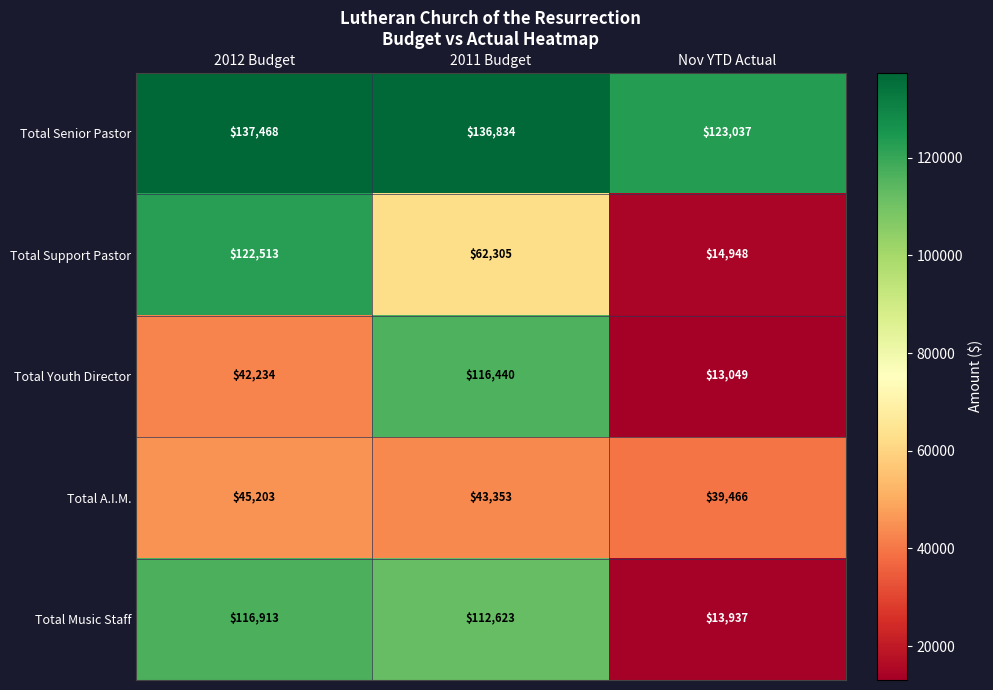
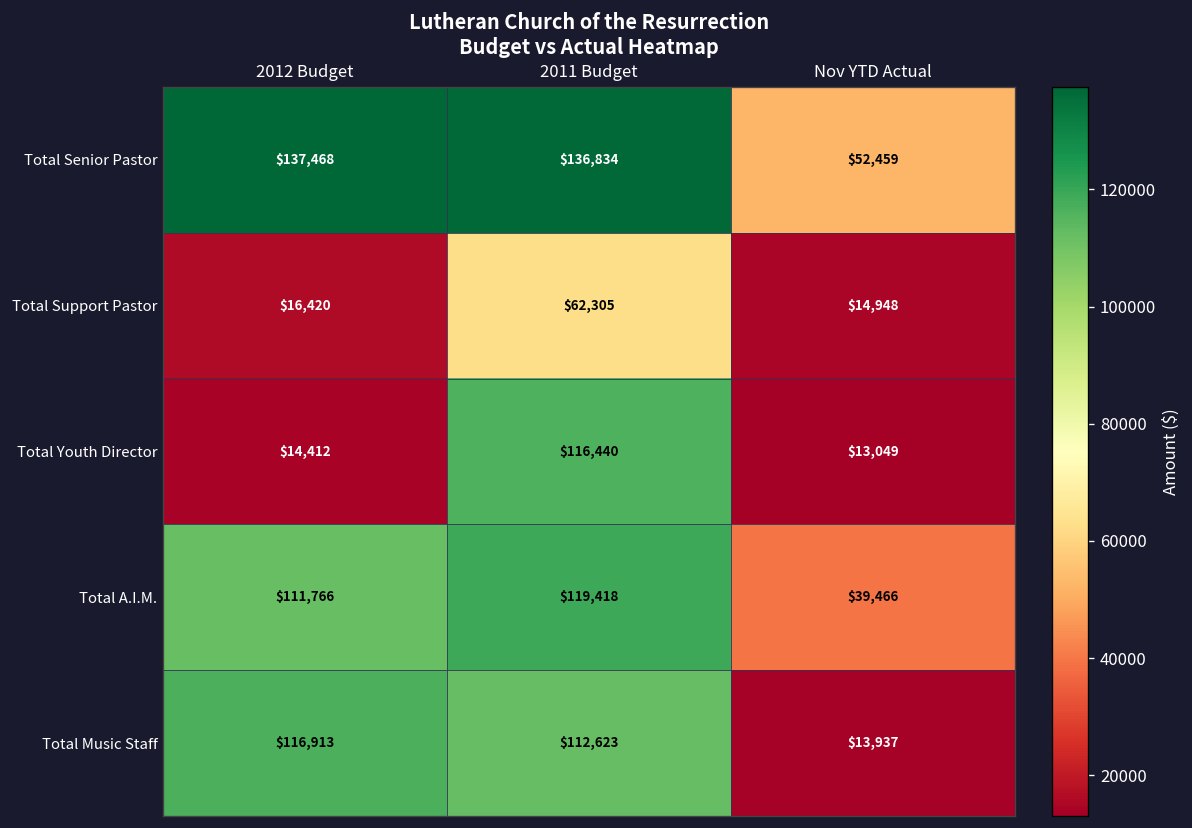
  {
    "Total Senior Pastor": {
      "2012 Budget": "$137,468",
      "2011 Budget": "$136,834",
-     "Nov YTD Actual": "$123,037"
+     "Nov YTD Actual": "$52,459"
    },
    "Total Support Pastor": {
-     "2012 Budget": "$122,513",
+     "2012 Budget": "$16,420",
      "2011 Budget": "$62,305",
      "Nov YTD Actual": "$14,948"
    },
    "Total Youth Director": {
-     "2012 Budget": "$42,234",
+     "2012 Budget": "$14,412",
      "2011 Budget": "$116,440",
      "Nov YTD Actual": "$13,049"
    },
    "Total A.I.M.": {
-     "2012 Budget": "$45,203",
-     "2011 Budget": "$43,353",
+     "2012 Budget": "$111,766",
+     "2011 Budget": "$119,418",
      "Nov YTD Actual": "$39,466"
    },
    "Total Music Staff": {
      "2012 Budget": "$116,913",
      "2011 Budget": "$112,623",
      "Nov YTD Actual": "$13,937"
    }
  }
